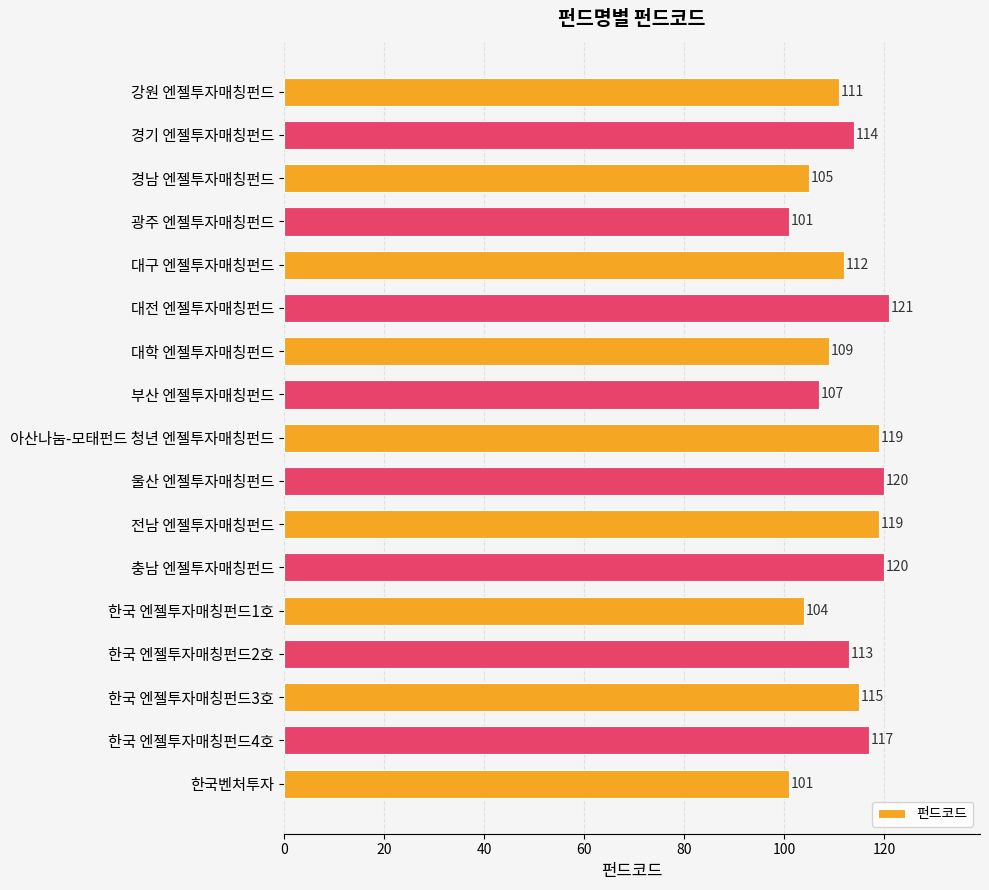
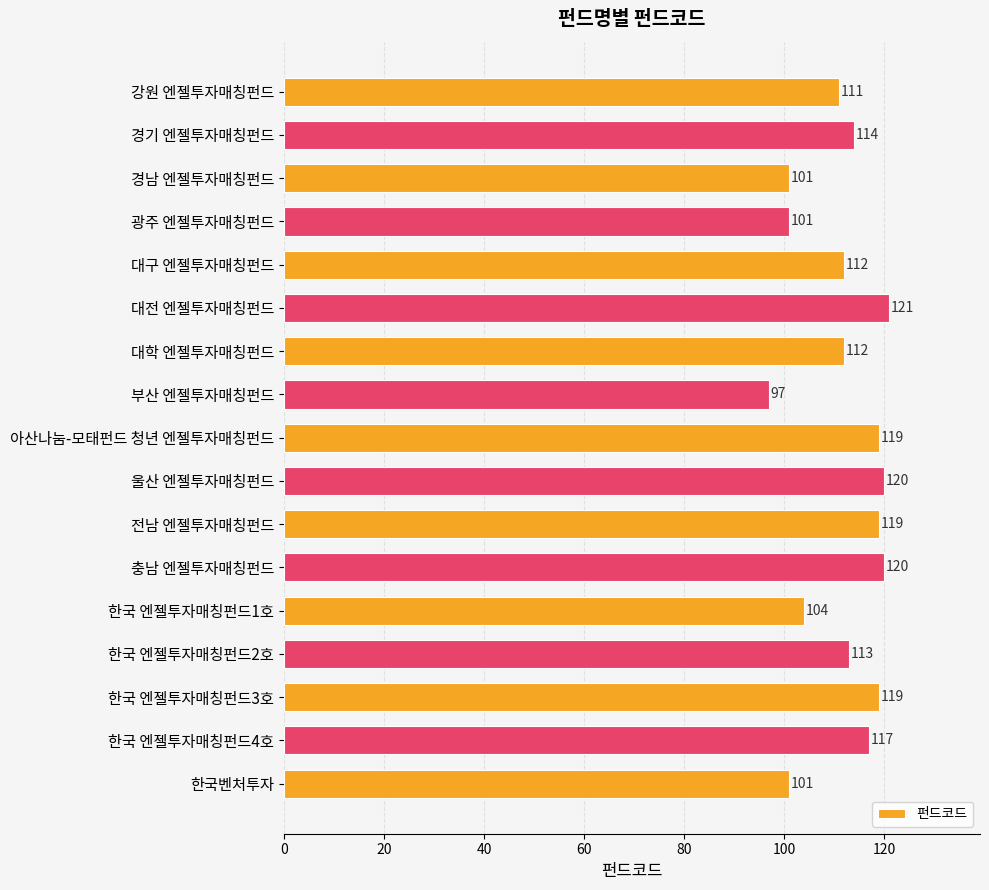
  {
    "강원 엔젤투자매칭펀드": 111,
    "경기 엔젤투자매칭펀드": 114,
-   "경남 엔젤투자매칭펀드": 105,
+   "경남 엔젤투자매칭펀드": 101,
    "광주 엔젤투자매칭펀드": 101,
    "대구 엔젤투자매칭펀드": 112,
    "대전 엔젤투자매칭펀드": 121,
-   "대학 엔젤투자매칭펀드": 109,
-   "부산 엔젤투자매칭펀드": 107,
+   "대학 엔젤투자매칭펀드": 112,
+   "부산 엔젤투자매칭펀드": 97,
    "아산나눔-모태펀드 청년 엔젤투자매칭펀드": 119,
    "울산 엔젤투자매칭펀드": 120,
    "전남 엔젤투자매칭펀드": 119,
    "충남 엔젤투자매칭펀드": 120,
    "한국 엔젤투자매칭펀드1호": 104,
    "한국 엔젤투자매칭펀드2호": 113,
-   "한국 엔젤투자매칭펀드3호": 115,
+   "한국 엔젤투자매칭펀드3호": 119,
    "한국 엔젤투자매칭펀드4호": 117,
    "한국벤처투자": 101
  }
